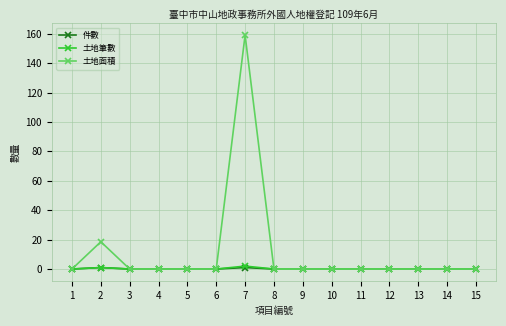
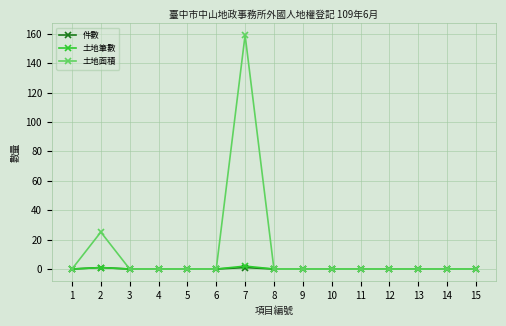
  {
    "土地面積": {
-     "2": 19,
+     "2": 25,
      "7": 159
    }
  }
